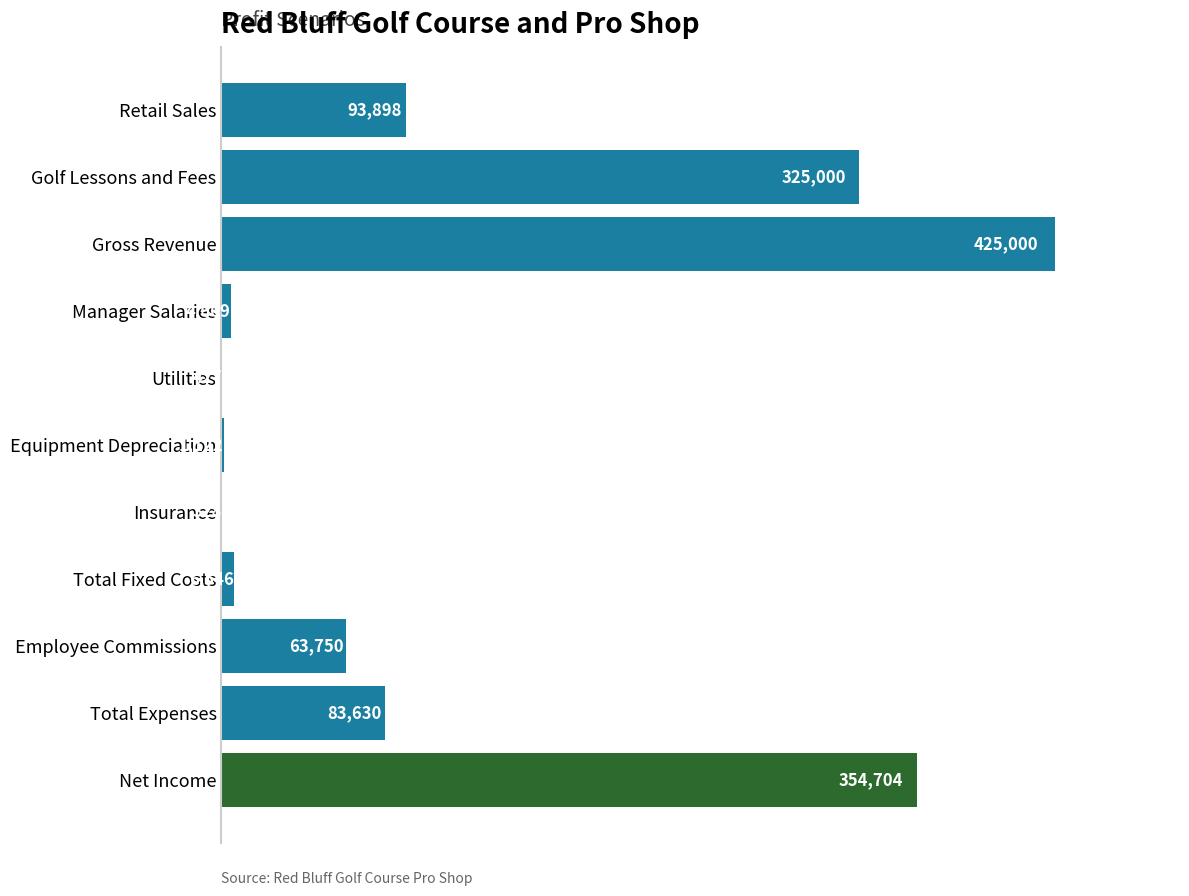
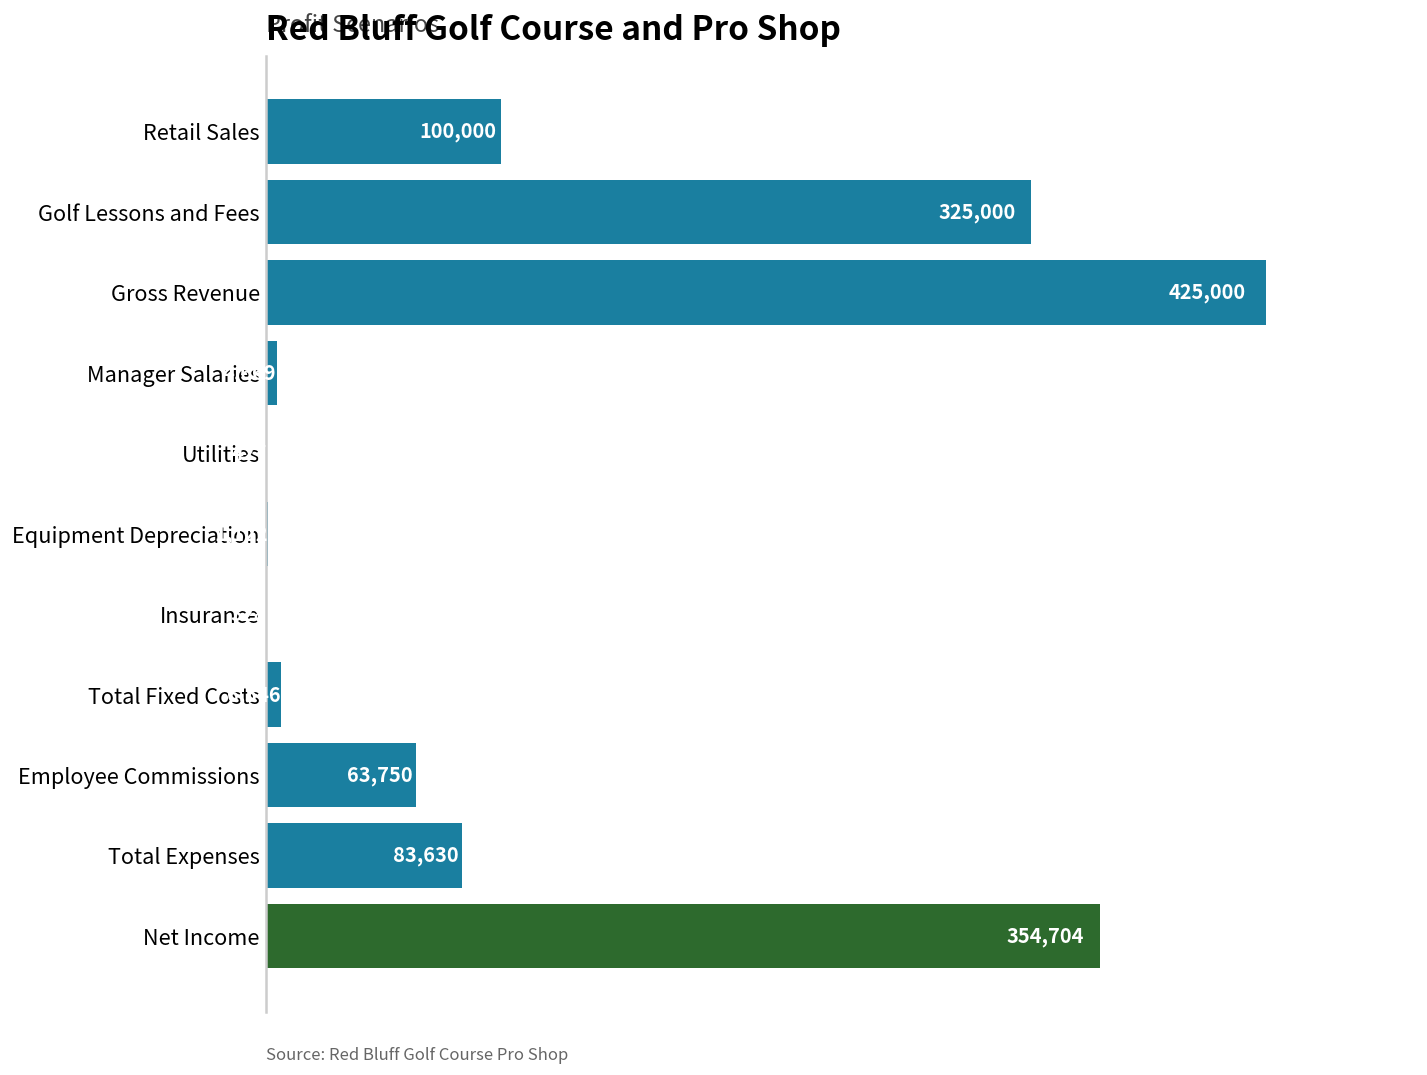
  {
-   "Retail Sales": "93,898",
+   "Retail Sales": "100,000",
    "Golf Lessons and Fees": "325,000",
    "Gross Revenue": "425,000",
    "Employee Commissions": "63,750",
    "Total Expenses": "83,630",
    "Net Income": "354,704"
  }
